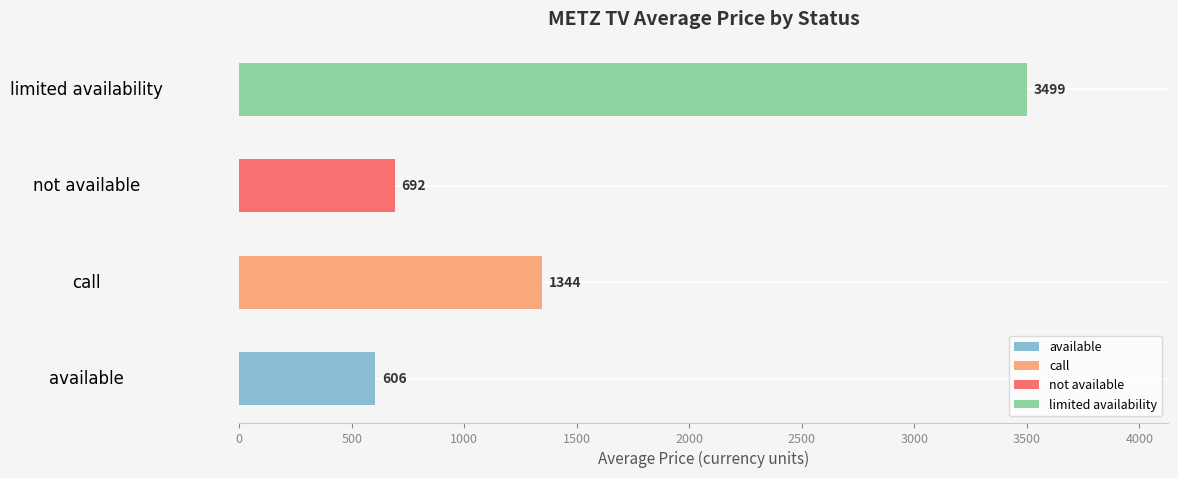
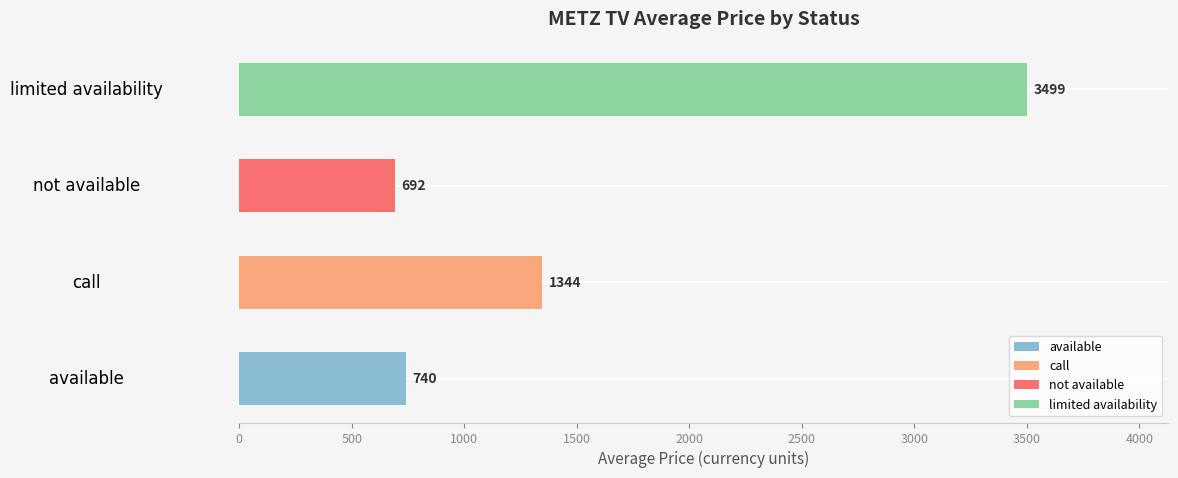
  {
    "limited availability": 3499,
    "not available": 692,
    "call": 1344,
-   "available": 606
+   "available": 740
  }
